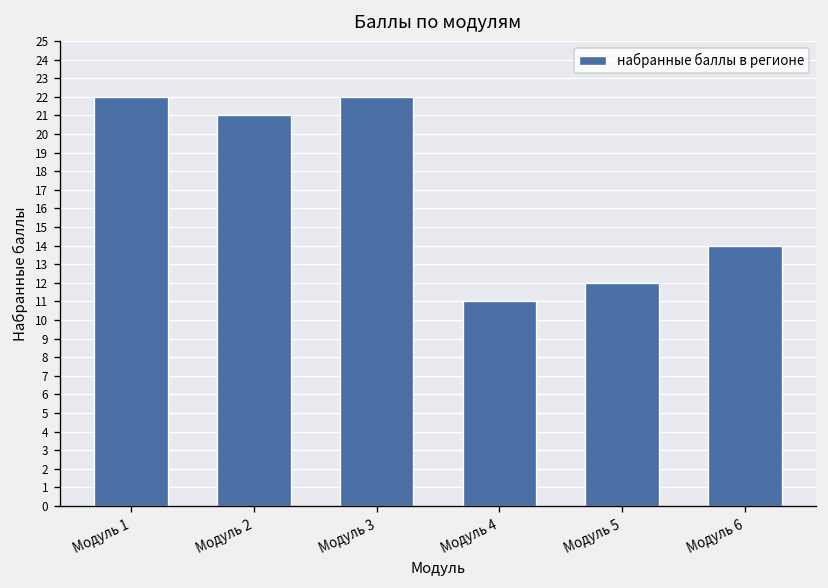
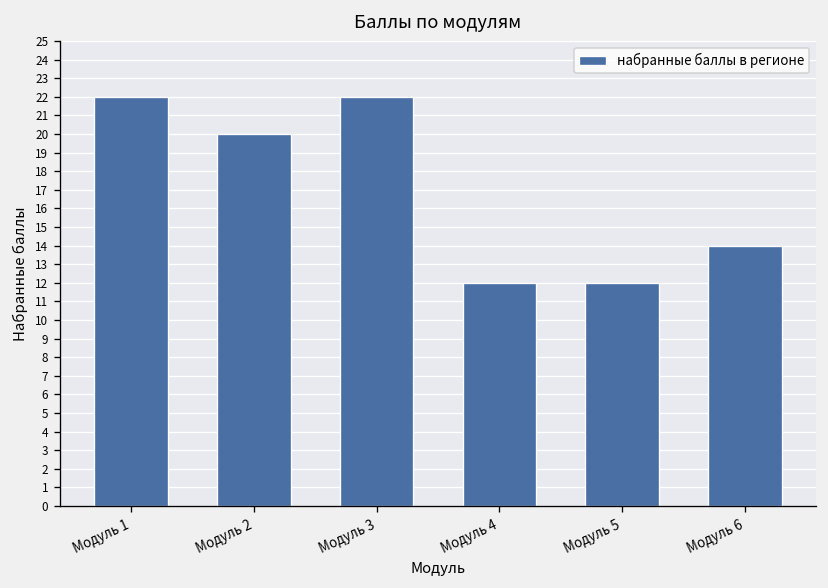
  {
    "Модуль 1": 22,
-   "Модуль 2": 21,
+   "Модуль 2": 20,
    "Модуль 3": 22,
-   "Модуль 4": 11,
+   "Модуль 4": 12,
    "Модуль 5": 12,
    "Модуль 6": 14
  }
